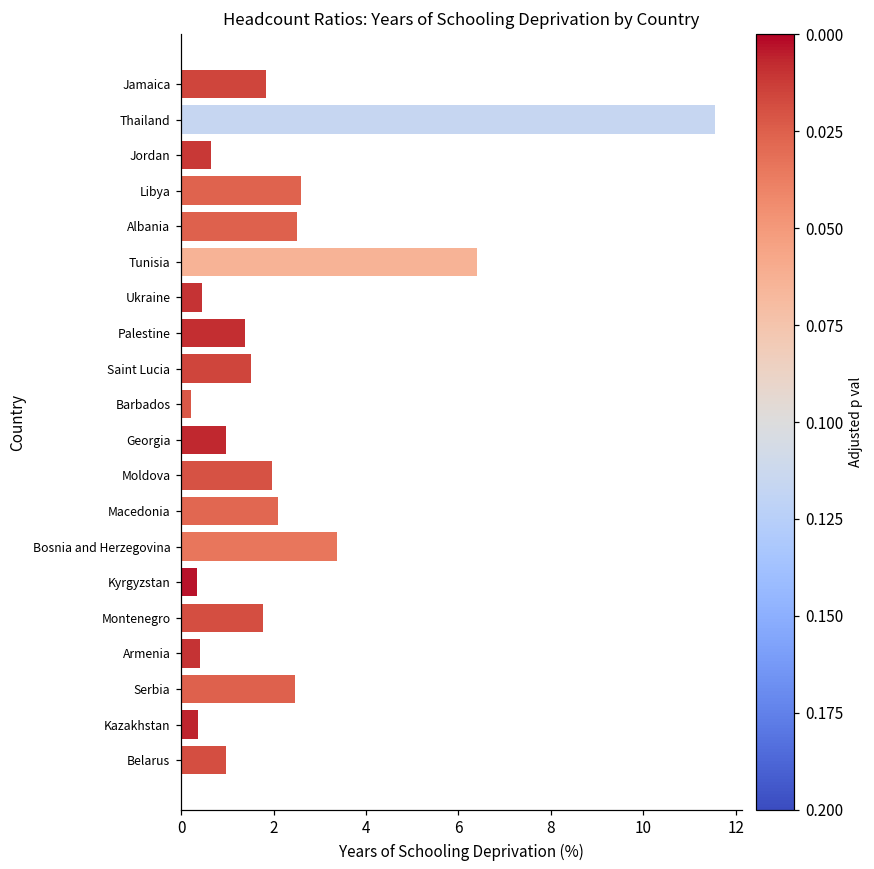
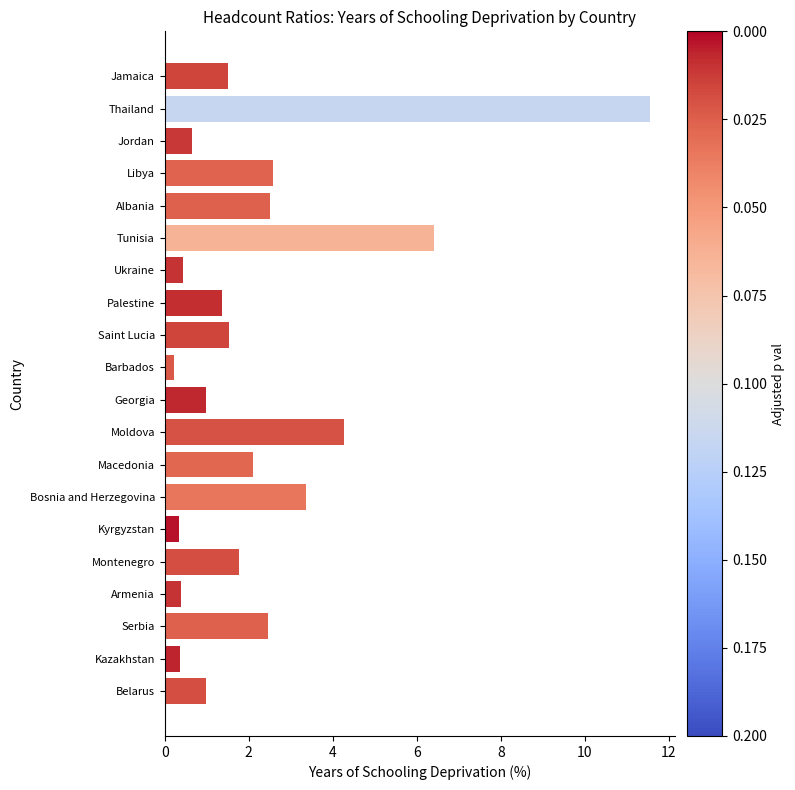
  {
-   "Jamaica": 1.8,
+   "Jamaica": 1.5,
    "Thailand": 11.6,
    "Jordan": 0.7,
    "Libya": 2.6,
    "Albania": 2.5,
    "Tunisia": 6.4,
    "Ukraine": 0.4,
    "Palestine": 1.4,
    "Saint Lucia": 1.5,
    "Barbados": 0.2,
    "Georgia": 1.0,
-   "Moldova": 2.0,
+   "Moldova": 4.3,
    "Macedonia": 2.1,
    "Bosnia and Herzegovina": 3.4,
    "Kyrgyzstan": 0.3,
    "Montenegro": 1.8,
    "Armenia": 0.4,
    "Serbia": 2.5,
    "Kazakhstan": 0.4,
    "Belarus": 1.0
  }
